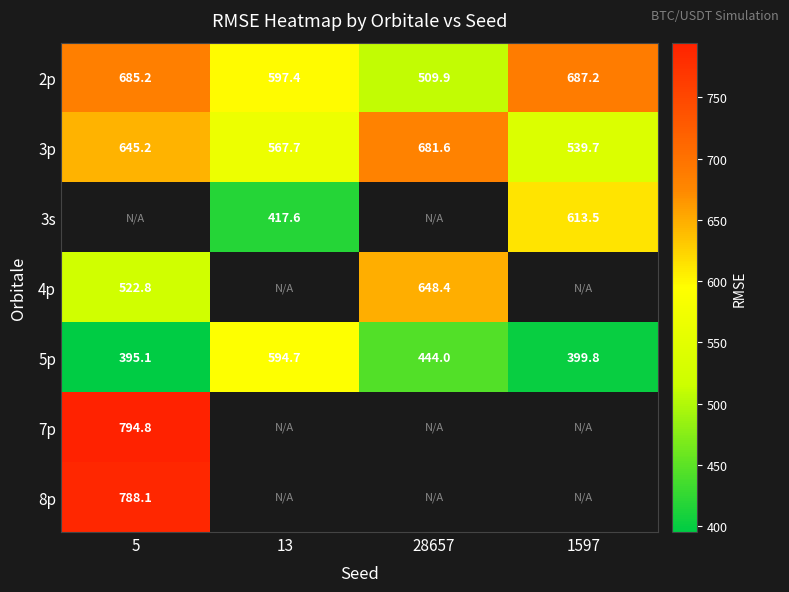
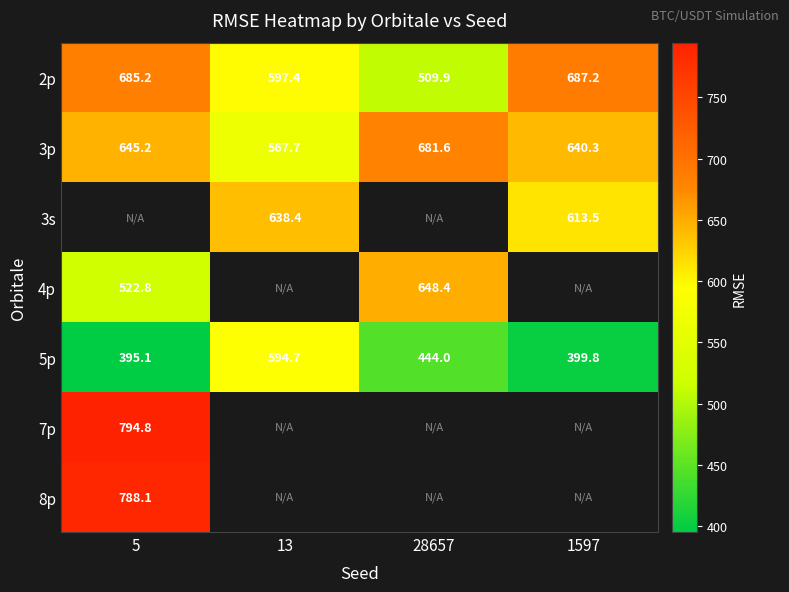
  {
    "2p": {
      "5": 685.2,
      "13": 597.4,
      "28657": 509.9,
      "1597": 687.2
    },
    "3p": {
      "5": 645.2,
      "13": 567.7,
      "28657": 681.6,
-     "1597": 539.7
+     "1597": 640.3
    },
    "3s": {
-     "13": 417.6,
+     "13": 638.4,
      "1597": 613.5
    },
    "4p": {
      "5": 522.8,
      "28657": 648.4
    },
    "5p": {
      "5": 395.1,
      "13": 594.7,
      "28657": 444.0,
      "1597": 399.8
    },
    "7p": {
      "5": 794.8
    },
    "8p": {
      "5": 788.1
    }
  }
